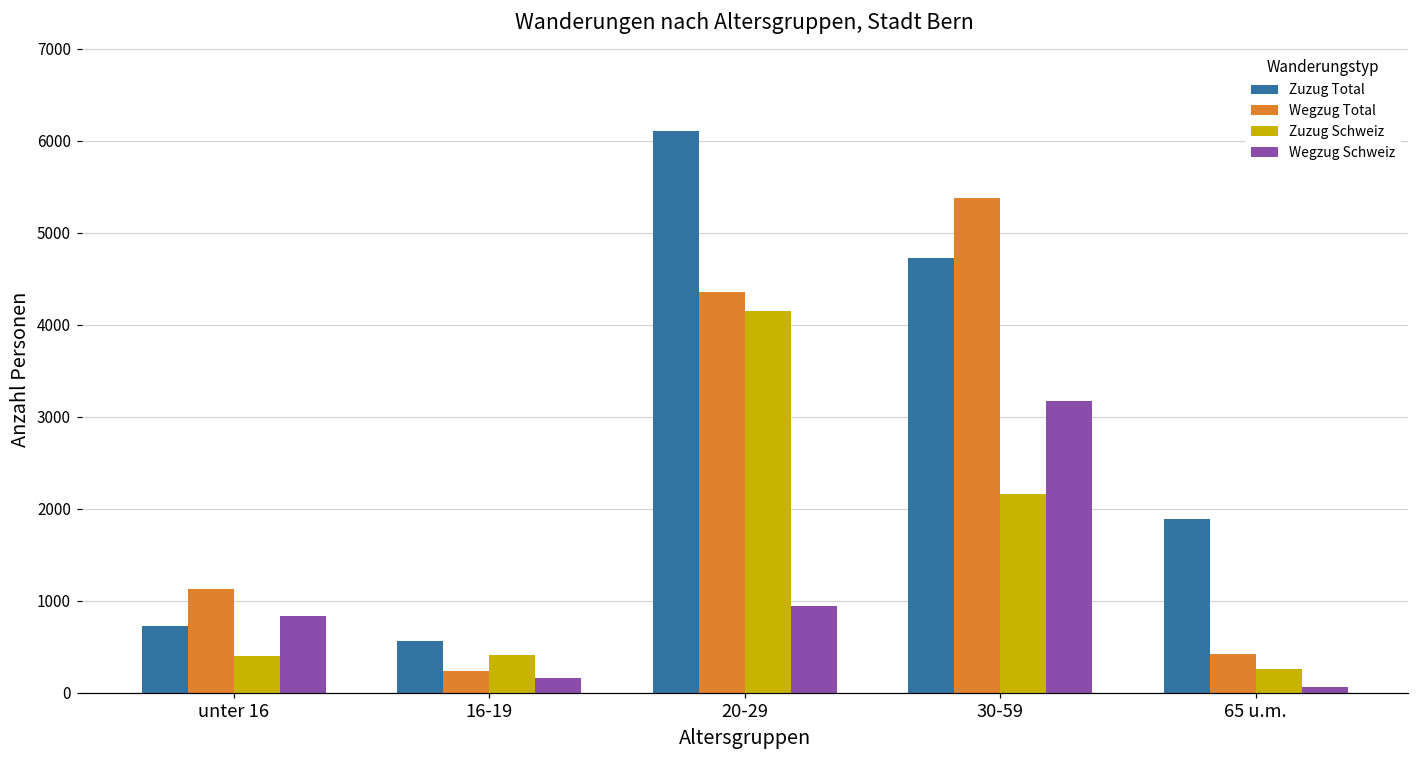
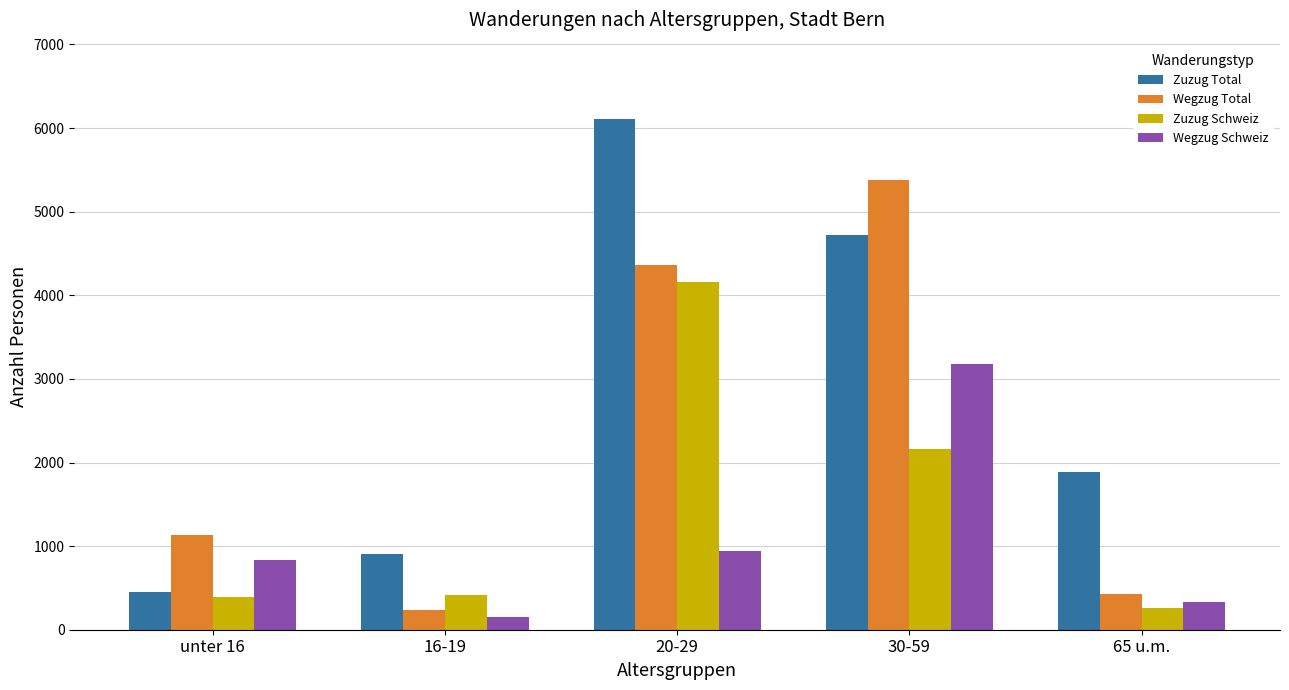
  {
    "Zuzug Total": {
-     "unter 16": 700,
-     "16-19": 600,
+     "unter 16": 500,
+     "16-19": 900,
      "20-29": 6100,
      "30-59": 4700,
      "65 u.m.": 1900
    },
    "Wegzug Total": {
      "unter 16": 1100,
      "16-19": 200,
      "20-29": 4400,
      "30-59": 5400,
      "65 u.m.": 400
    },
    "Zuzug Schweiz": {
      "unter 16": 400,
      "16-19": 400,
      "20-29": 4200,
      "30-59": 2200,
      "65 u.m.": 300
    },
    "Wegzug Schweiz": {
      "unter 16": 800,
      "16-19": 200,
      "20-29": 900,
      "30-59": 3200,
-     "65 u.m.": 100
+     "65 u.m.": 300
    }
  }
